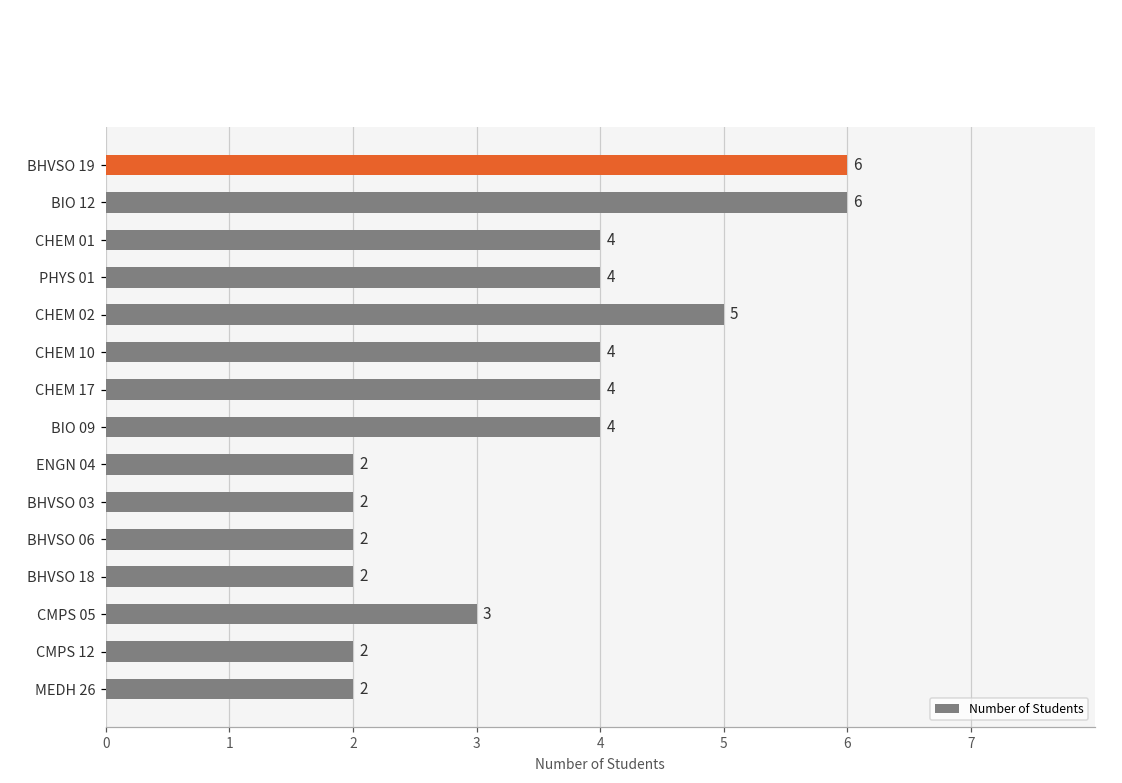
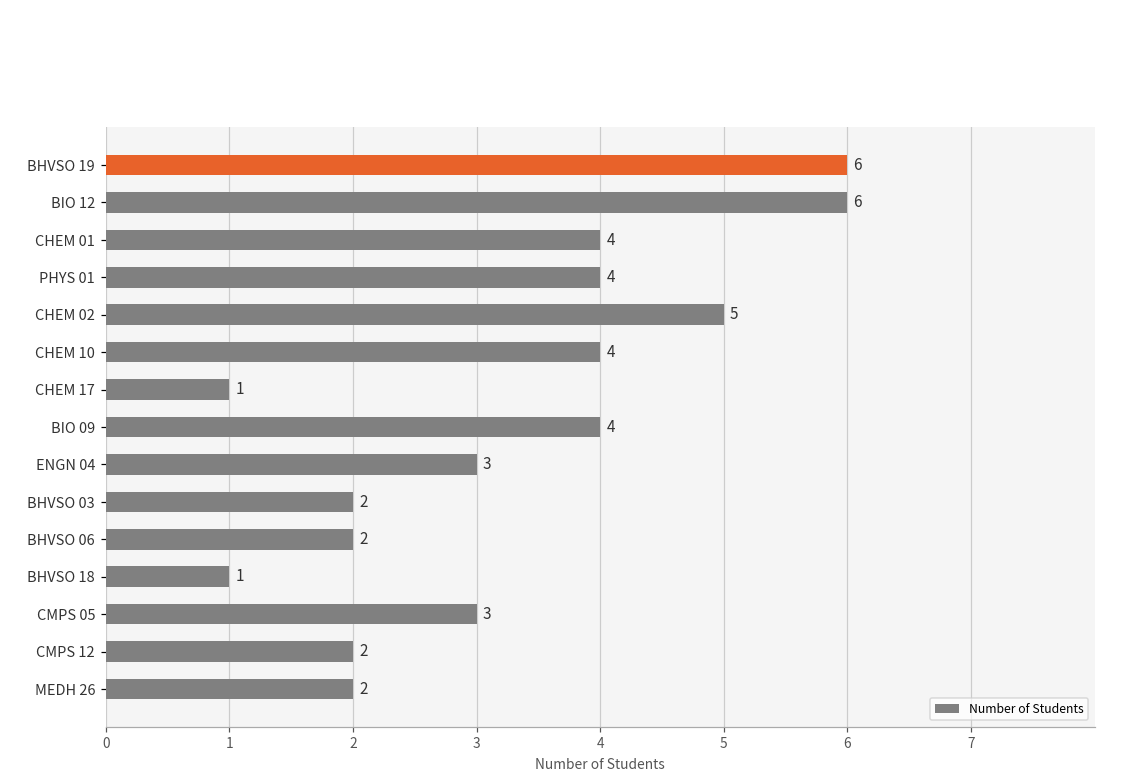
  {
    "BHVSO 19": 6,
    "BIO 12": 6,
    "CHEM 01": 4,
    "PHYS 01": 4,
    "CHEM 02": 5,
    "CHEM 10": 4,
-   "CHEM 17": 4,
+   "CHEM 17": 1,
    "BIO 09": 4,
-   "ENGN 04": 2,
+   "ENGN 04": 3,
    "BHVSO 03": 2,
    "BHVSO 06": 2,
-   "BHVSO 18": 2,
+   "BHVSO 18": 1,
    "CMPS 05": 3,
    "CMPS 12": 2,
    "MEDH 26": 2
  }
